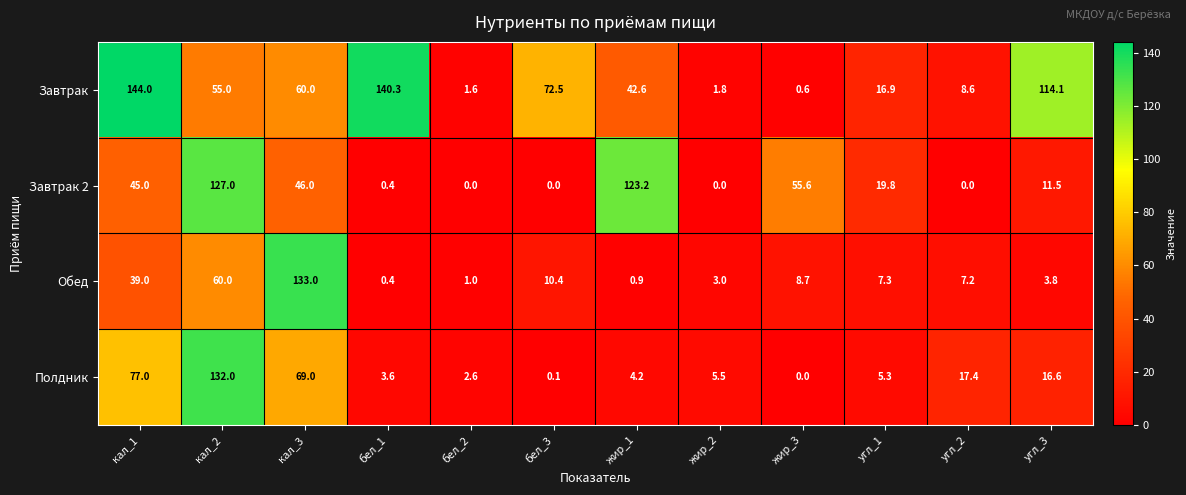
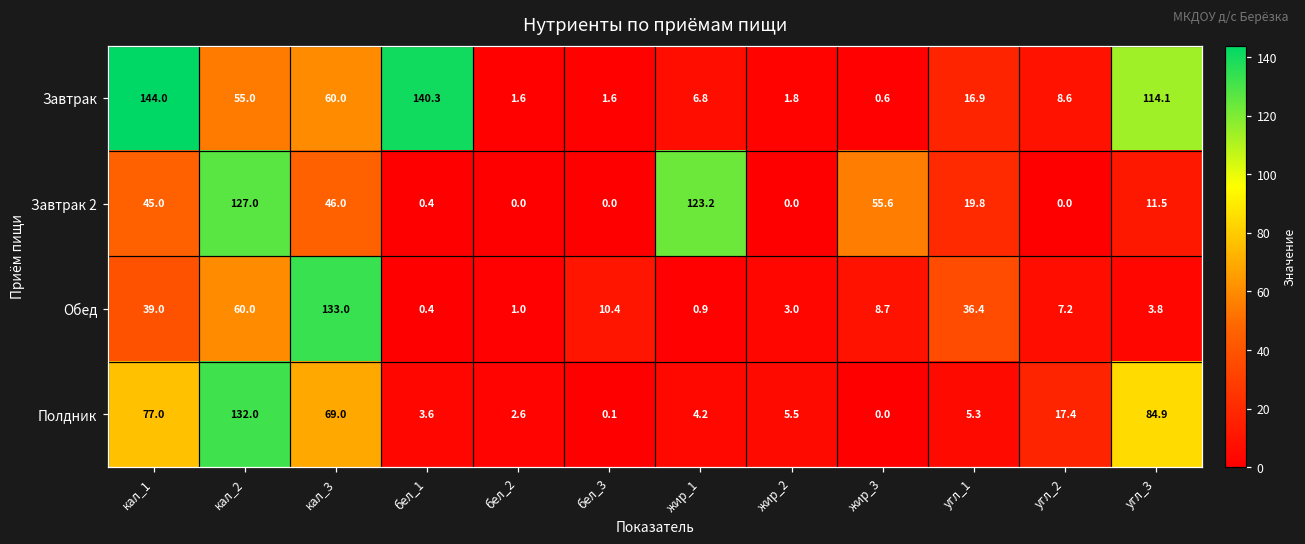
  {
    "Завтрак": {
      "кал_1": 144.0,
      "кал_2": 55.0,
      "кал_3": 60.0,
      "бел_1": 140.3,
      "бел_2": 1.6,
-     "бел_3": 72.5,
-     "жир_1": 42.6,
+     "бел_3": 1.6,
+     "жир_1": 6.8,
      "жир_2": 1.8,
      "жир_3": 0.6,
      "угл_1": 16.9,
      "угл_2": 8.6,
      "угл_3": 114.1
    },
    "Завтрак 2": {
      "кал_1": 45.0,
      "кал_2": 127.0,
      "кал_3": 46.0,
      "бел_1": 0.4,
      "бел_2": 0.0,
      "бел_3": 0.0,
      "жир_1": 123.2,
      "жир_2": 0.0,
      "жир_3": 55.6,
      "угл_1": 19.8,
      "угл_2": 0.0,
      "угл_3": 11.5
    },
    "Обед": {
      "кал_1": 39.0,
      "кал_2": 60.0,
      "кал_3": 133.0,
      "бел_1": 0.4,
      "бел_2": 1.0,
      "бел_3": 10.4,
      "жир_1": 0.9,
      "жир_2": 3.0,
      "жир_3": 8.7,
-     "угл_1": 7.3,
+     "угл_1": 36.4,
      "угл_2": 7.2,
      "угл_3": 3.8
    },
    "Полдник": {
      "кал_1": 77.0,
      "кал_2": 132.0,
      "кал_3": 69.0,
      "бел_1": 3.6,
      "бел_2": 2.6,
      "бел_3": 0.1,
      "жир_1": 4.2,
      "жир_2": 5.5,
      "жир_3": 0.0,
      "угл_1": 5.3,
      "угл_2": 17.4,
-     "угл_3": 16.6
+     "угл_3": 84.9
    }
  }
